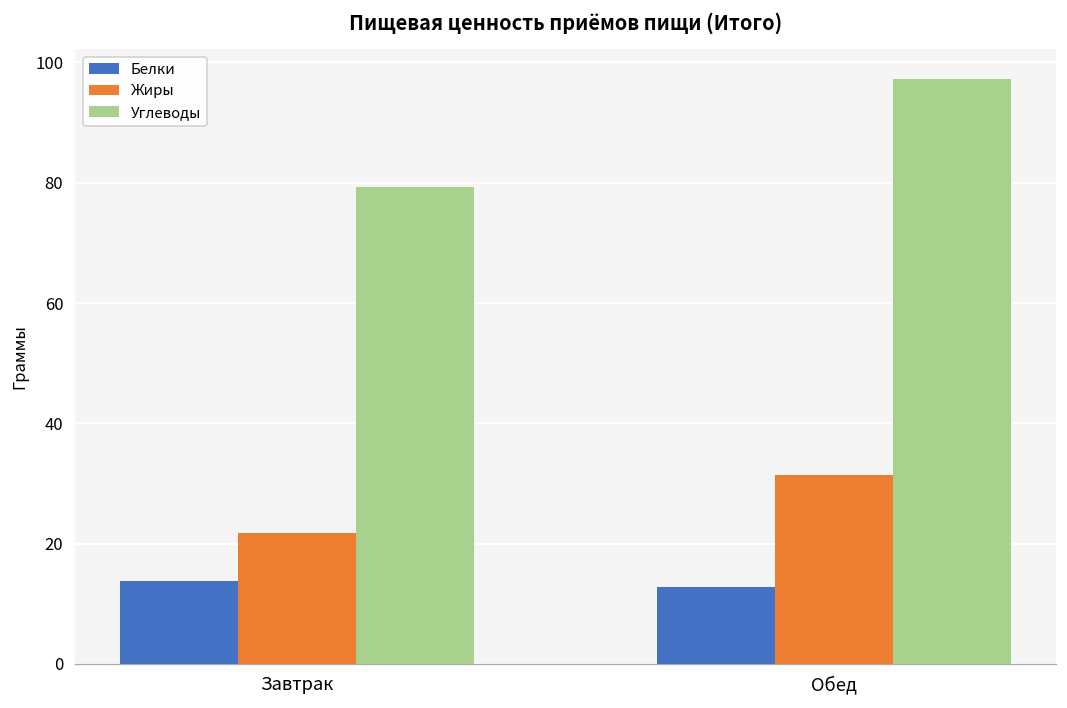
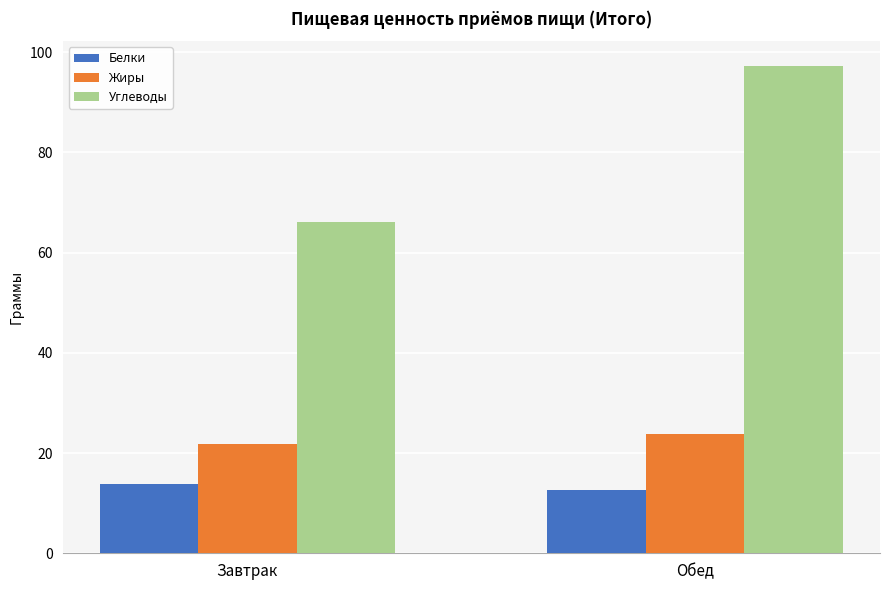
  {
    "Белки": {
      "Завтрак": 14,
      "Обед": 13
    },
    "Жиры": {
      "Завтрак": 22,
-     "Обед": 31
+     "Обед": 24
    },
    "Углеводы": {
-     "Завтрак": 79,
+     "Завтрак": 66,
      "Обед": 97
    }
  }
